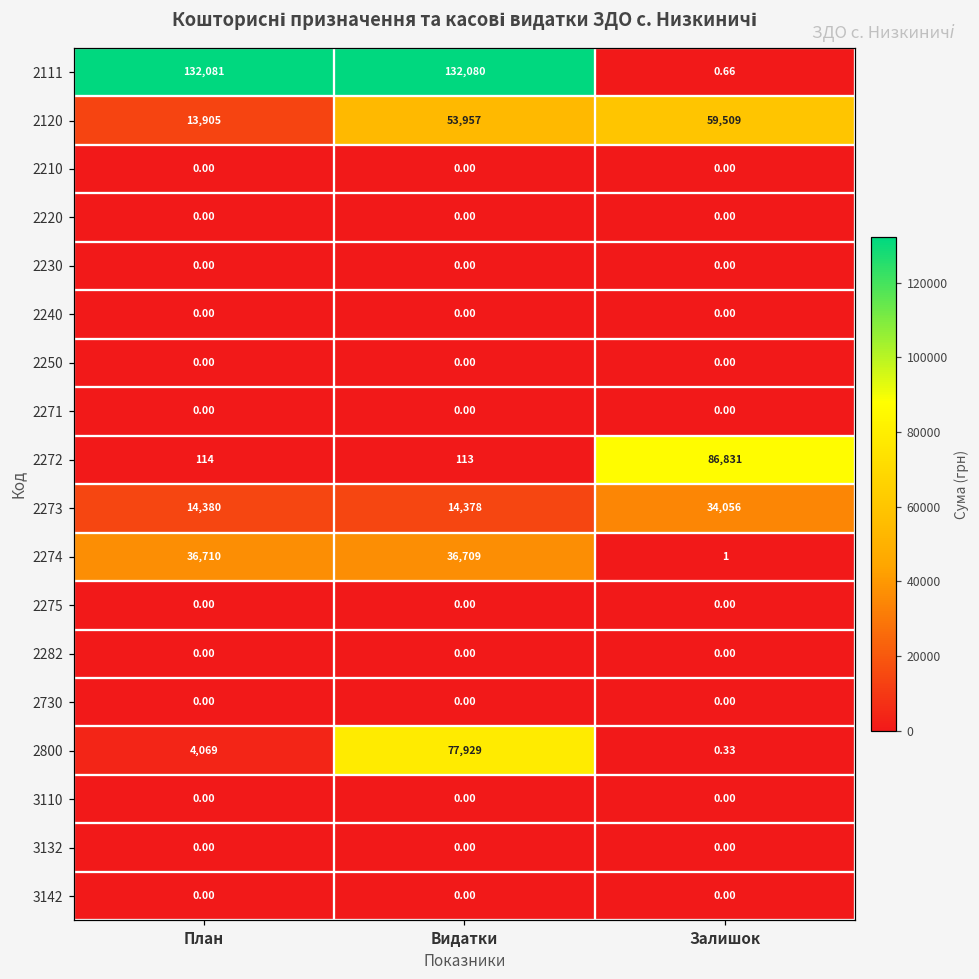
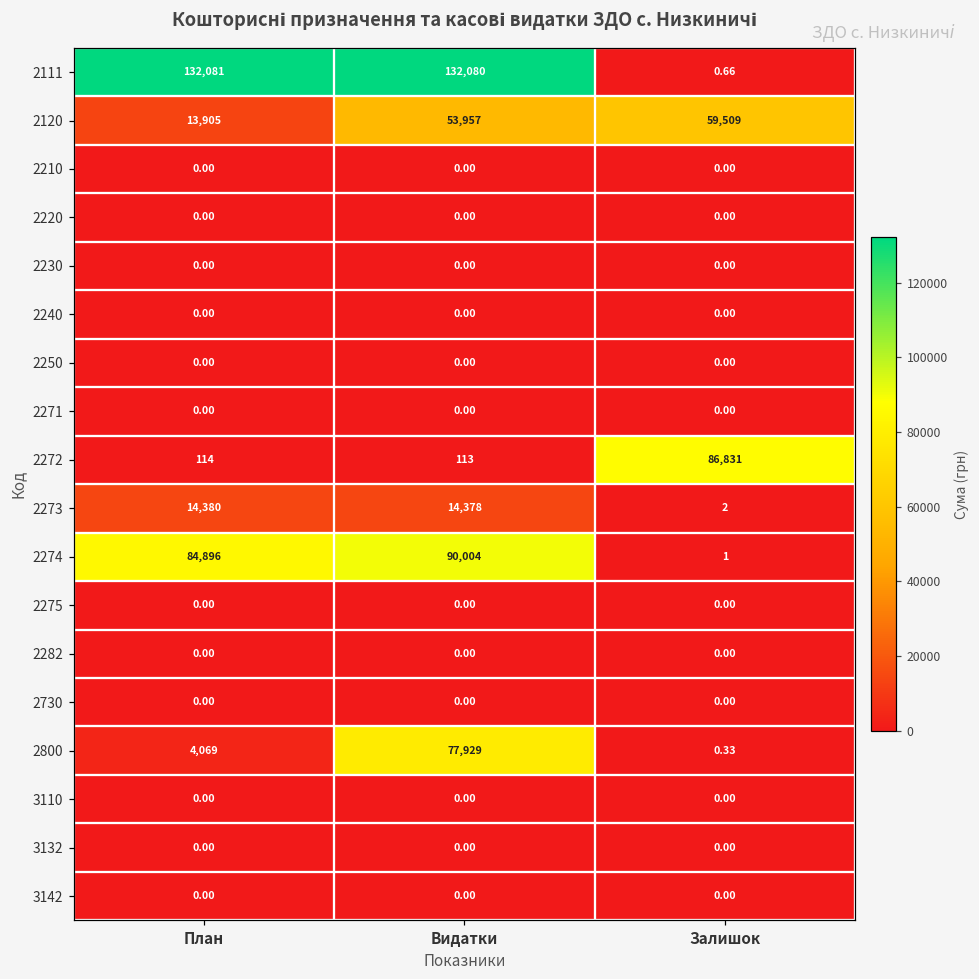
  {
    "2111": {
      "План": "132,081",
      "Видатки": "132,080",
      "Залишок": "0.66"
    },
    "2120": {
      "План": "13,905",
      "Видатки": "53,957",
      "Залишок": "59,509"
    },
    "2210": {
      "План": "0.00",
      "Видатки": "0.00",
      "Залишок": "0.00"
    },
    "2220": {
      "План": "0.00",
      "Видатки": "0.00",
      "Залишок": "0.00"
    },
    "2230": {
      "План": "0.00",
      "Видатки": "0.00",
      "Залишок": "0.00"
    },
    "2240": {
      "План": "0.00",
      "Видатки": "0.00",
      "Залишок": "0.00"
    },
    "2250": {
      "План": "0.00",
      "Видатки": "0.00",
      "Залишок": "0.00"
    },
    "2271": {
      "План": "0.00",
      "Видатки": "0.00",
      "Залишок": "0.00"
    },
    "2272": {
      "План": "114",
      "Видатки": "113",
      "Залишок": "86,831"
    },
    "2273": {
      "План": "14,380",
      "Видатки": "14,378",
-     "Залишок": "34,056"
+     "Залишок": "2"
    },
    "2274": {
-     "План": "36,710",
-     "Видатки": "36,709",
+     "План": "84,896",
+     "Видатки": "90,004",
      "Залишок": "1"
    },
    "2275": {
      "План": "0.00",
      "Видатки": "0.00",
      "Залишок": "0.00"
    },
    "2282": {
      "План": "0.00",
      "Видатки": "0.00",
      "Залишок": "0.00"
    },
    "2730": {
      "План": "0.00",
      "Видатки": "0.00",
      "Залишок": "0.00"
    },
    "2800": {
      "План": "4,069",
      "Видатки": "77,929",
      "Залишок": "0.33"
    },
    "3110": {
      "План": "0.00",
      "Видатки": "0.00",
      "Залишок": "0.00"
    },
    "3132": {
      "План": "0.00",
      "Видатки": "0.00",
      "Залишок": "0.00"
    },
    "3142": {
      "План": "0.00",
      "Видатки": "0.00",
      "Залишок": "0.00"
    }
  }
